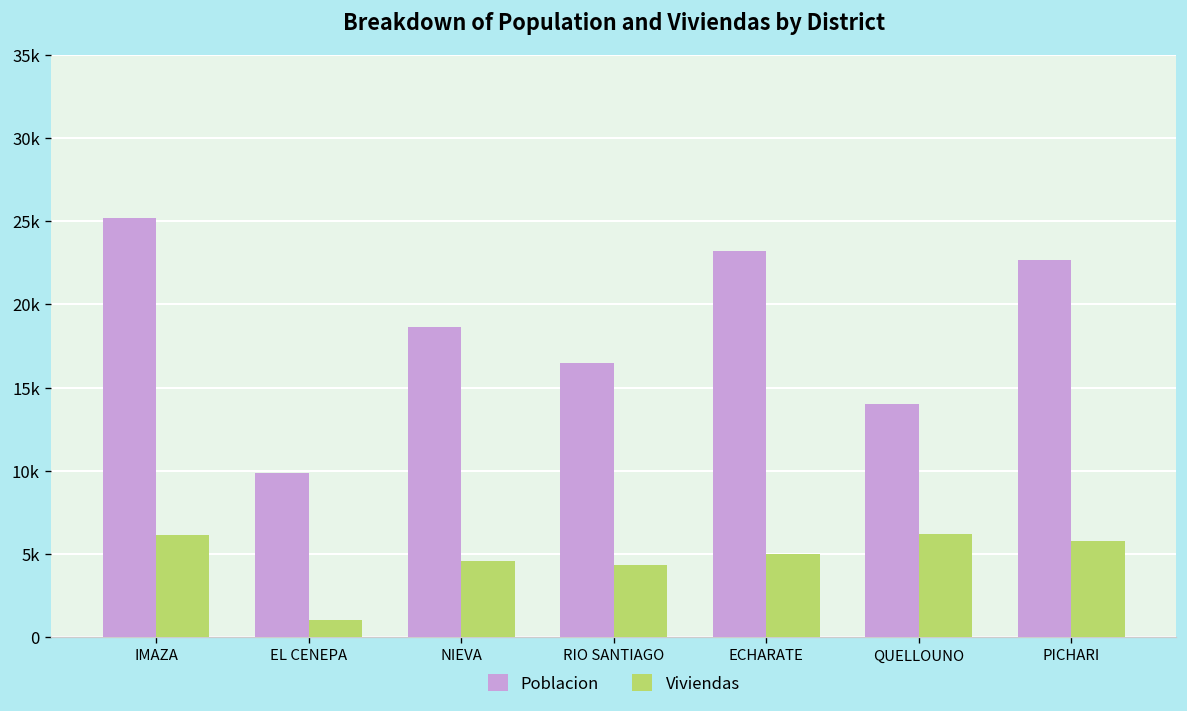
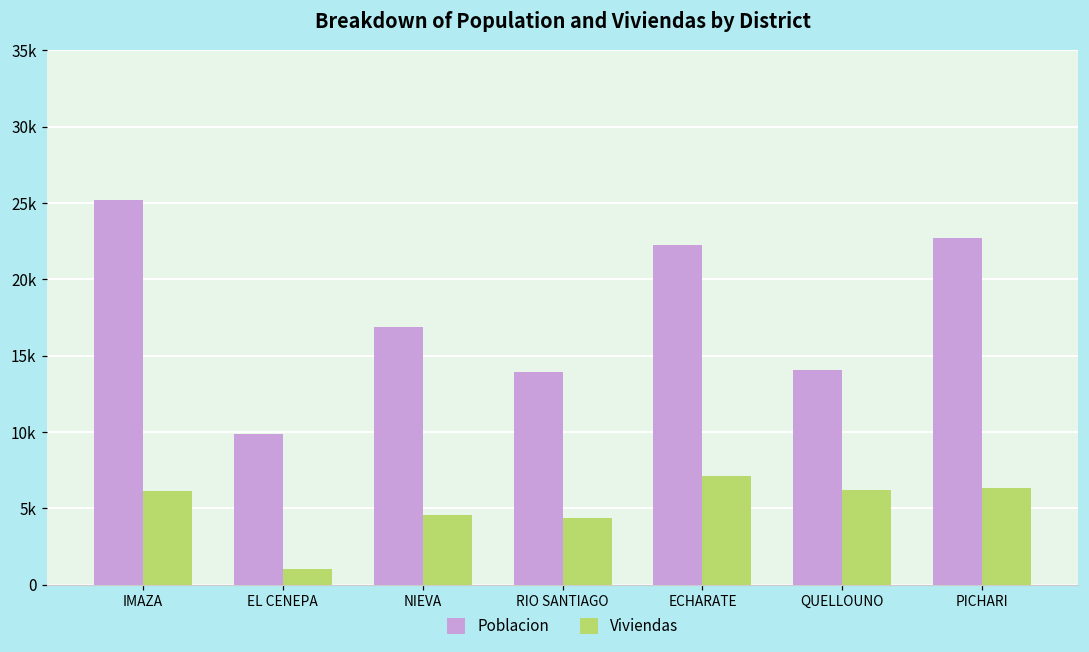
  {
    "Poblacion": {
      "IMAZA": 25200,
      "EL CENEPA": 9900,
-     "NIEVA": 18600,
-     "RIO SANTIAGO": 16500,
-     "ECHARATE": 23200,
+     "NIEVA": 16900,
+     "RIO SANTIAGO": 14000,
+     "ECHARATE": 22300,
      "QUELLOUNO": 14000,
      "PICHARI": 22700
    },
    "Viviendas": {
      "IMAZA": 6100,
      "EL CENEPA": 1000,
      "NIEVA": 4600,
      "RIO SANTIAGO": 4300,
-     "ECHARATE": 5000,
+     "ECHARATE": 7100,
      "QUELLOUNO": 6200,
-     "PICHARI": 5800
+     "PICHARI": 6400
    }
  }
